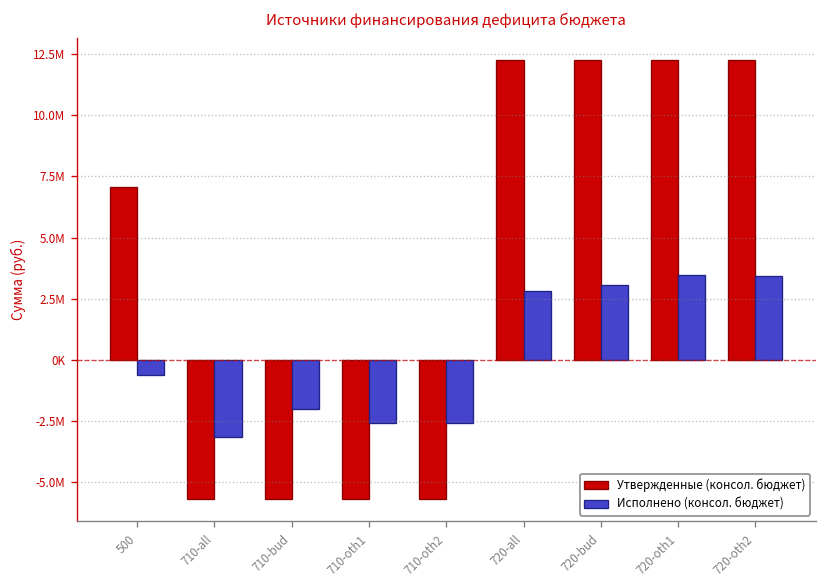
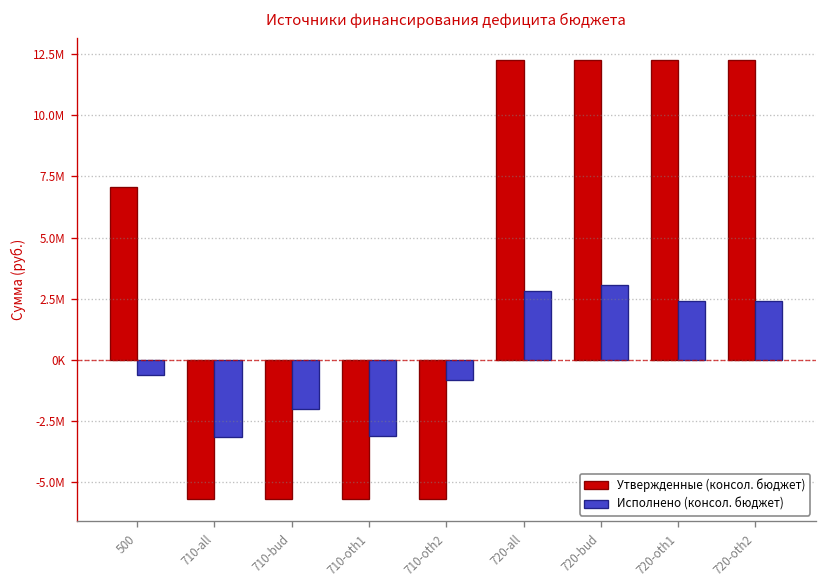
  {
    "Утвержденные (консол. бюджет)": {
      "500": 7100000,
      "710-all": -5700000,
      "710-bud": -5700000,
      "710-oth1": -5700000,
      "710-oth2": -5700000,
      "720-all": 12300000,
      "720-bud": 12300000,
      "720-oth1": 12300000,
      "720-oth2": 12300000
    },
    "Исполнено (консол. бюджет)": {
      "500": -600000,
      "710-all": -3200000,
      "710-bud": -2000000,
-     "710-oth1": -2600000,
-     "710-oth2": -2600000,
+     "710-oth1": -3100000,
+     "710-oth2": -800000,
      "720-all": 2800000,
      "720-bud": 3100000,
-     "720-oth1": 3500000,
-     "720-oth2": 3400000
+     "720-oth1": 2400000,
+     "720-oth2": 2400000
    }
  }
